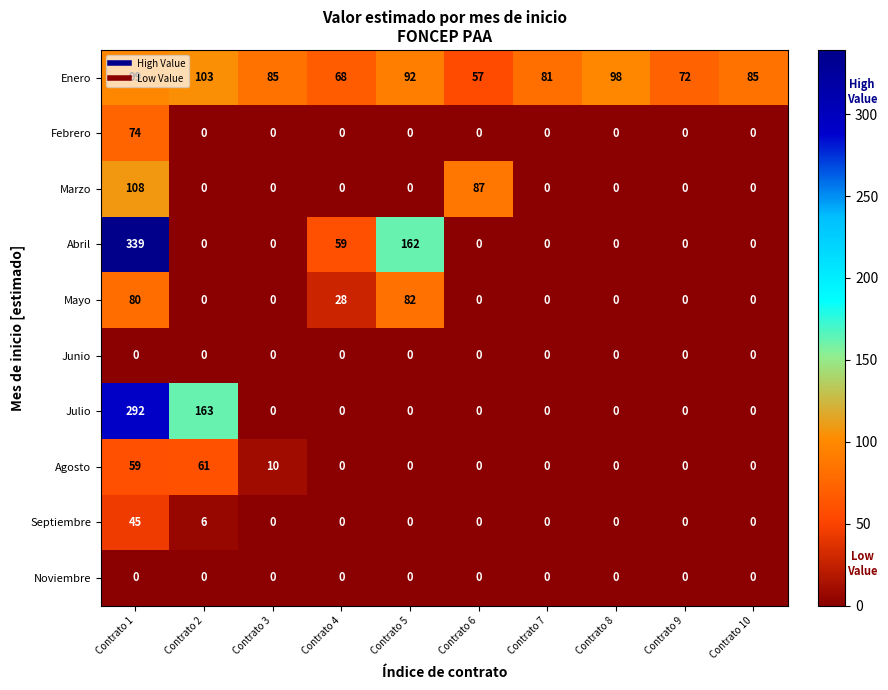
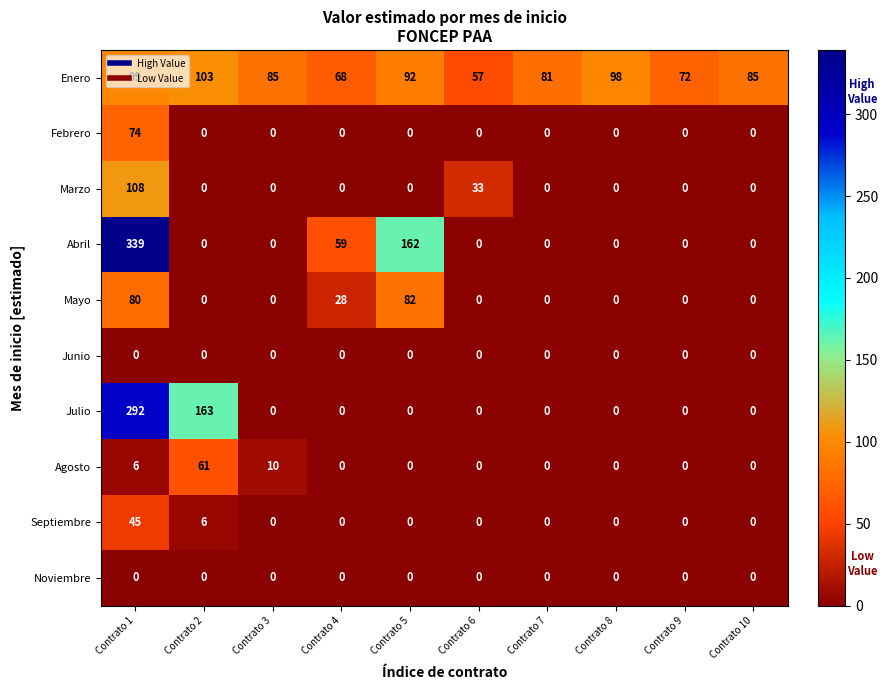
  {
    "Enero": {
      "Contrato 2": 103,
      "Contrato 3": 85,
      "Contrato 4": 68,
      "Contrato 5": 92,
      "Contrato 6": 57,
      "Contrato 7": 81,
      "Contrato 8": 98,
      "Contrato 9": 72,
      "Contrato 10": 85
    },
    "Febrero": {
      "Contrato 1": 74,
      "Contrato 2": 0,
      "Contrato 3": 0,
      "Contrato 4": 0,
      "Contrato 5": 0,
      "Contrato 6": 0,
      "Contrato 7": 0,
      "Contrato 8": 0,
      "Contrato 9": 0,
      "Contrato 10": 0
    },
    "Marzo": {
      "Contrato 1": 108,
      "Contrato 2": 0,
      "Contrato 3": 0,
      "Contrato 4": 0,
      "Contrato 5": 0,
-     "Contrato 6": 87,
+     "Contrato 6": 33,
      "Contrato 7": 0,
      "Contrato 8": 0,
      "Contrato 9": 0,
      "Contrato 10": 0
    },
    "Abril": {
      "Contrato 1": 339,
      "Contrato 2": 0,
      "Contrato 3": 0,
      "Contrato 4": 59,
      "Contrato 5": 162,
      "Contrato 6": 0,
      "Contrato 7": 0,
      "Contrato 8": 0,
      "Contrato 9": 0,
      "Contrato 10": 0
    },
    "Mayo": {
      "Contrato 1": 80,
      "Contrato 2": 0,
      "Contrato 3": 0,
      "Contrato 4": 28,
      "Contrato 5": 82,
      "Contrato 6": 0,
      "Contrato 7": 0,
      "Contrato 8": 0,
      "Contrato 9": 0,
      "Contrato 10": 0
    },
    "Junio": {
      "Contrato 1": 0,
      "Contrato 2": 0,
      "Contrato 3": 0,
      "Contrato 4": 0,
      "Contrato 5": 0,
      "Contrato 6": 0,
      "Contrato 7": 0,
      "Contrato 8": 0,
      "Contrato 9": 0,
      "Contrato 10": 0
    },
    "Julio": {
      "Contrato 1": 292,
      "Contrato 2": 163,
      "Contrato 3": 0,
      "Contrato 4": 0,
      "Contrato 5": 0,
      "Contrato 6": 0,
      "Contrato 7": 0,
      "Contrato 8": 0,
      "Contrato 9": 0,
      "Contrato 10": 0
    },
    "Agosto": {
-     "Contrato 1": 59,
+     "Contrato 1": 6,
      "Contrato 2": 61,
      "Contrato 3": 10,
      "Contrato 4": 0,
      "Contrato 5": 0,
      "Contrato 6": 0,
      "Contrato 7": 0,
      "Contrato 8": 0,
      "Contrato 9": 0,
      "Contrato 10": 0
    },
    "Septiembre": {
      "Contrato 1": 45,
      "Contrato 2": 6,
      "Contrato 3": 0,
      "Contrato 4": 0,
      "Contrato 5": 0,
      "Contrato 6": 0,
      "Contrato 7": 0,
      "Contrato 8": 0,
      "Contrato 9": 0,
      "Contrato 10": 0
    },
    "Noviembre": {
      "Contrato 1": 0,
      "Contrato 2": 0,
      "Contrato 3": 0,
      "Contrato 4": 0,
      "Contrato 5": 0,
      "Contrato 6": 0,
      "Contrato 7": 0,
      "Contrato 8": 0,
      "Contrato 9": 0,
      "Contrato 10": 0
    }
  }
